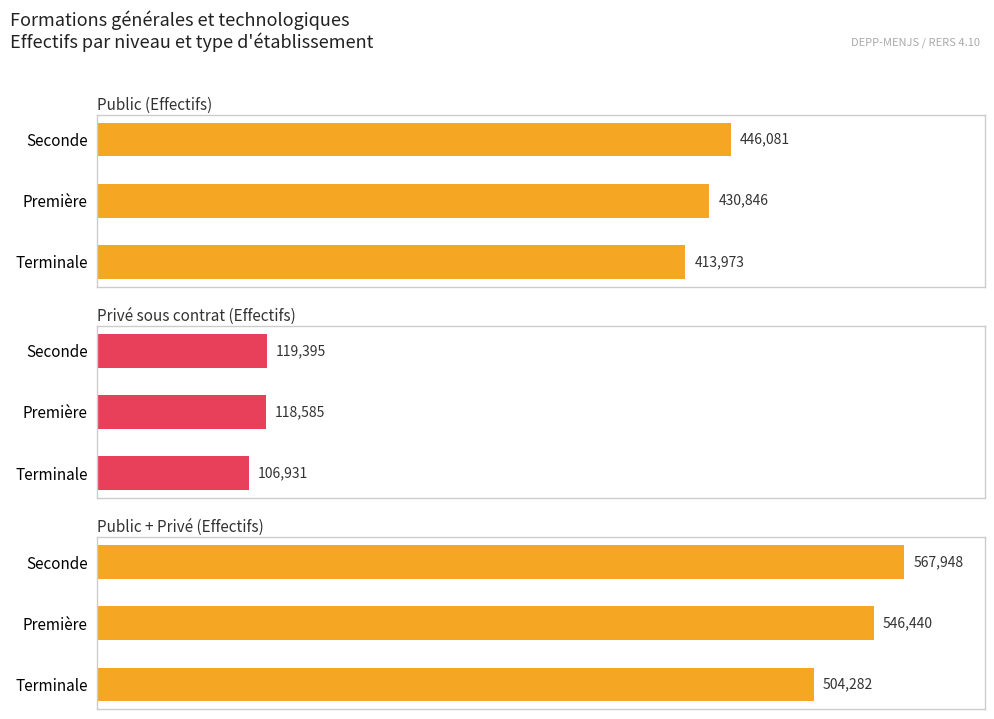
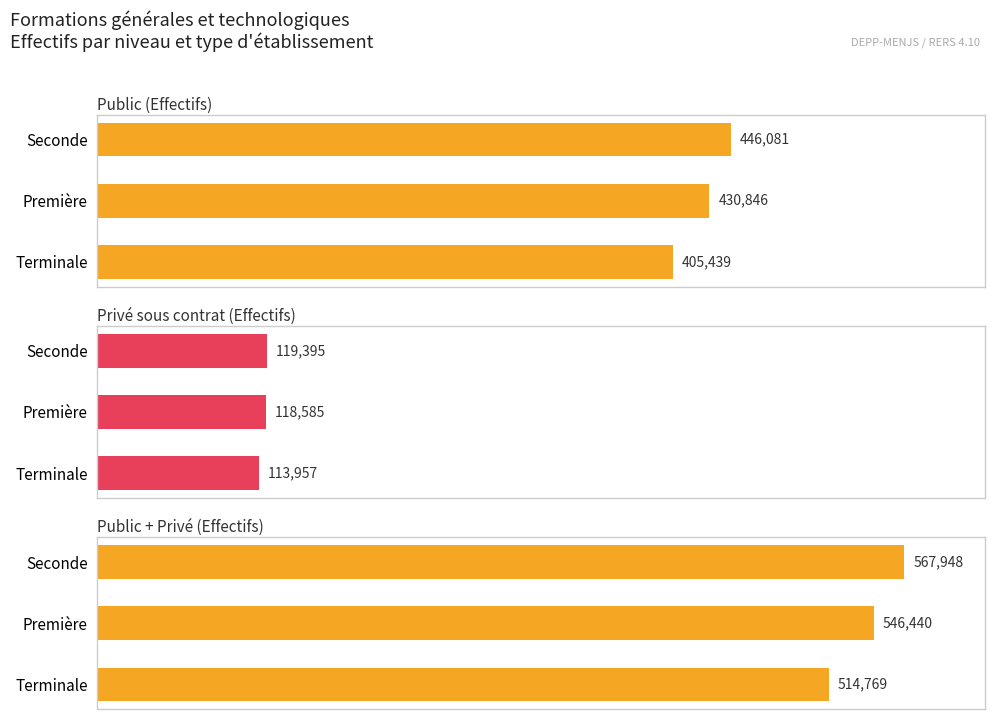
  {
    "Public (Effectifs)": {
      "Seconde": "446,081",
      "Première": "430,846",
-     "Terminale": "413,973"
+     "Terminale": "405,439"
    },
    "Privé sous contrat (Effectifs)": {
      "Seconde": "119,395",
      "Première": "118,585",
-     "Terminale": "106,931"
+     "Terminale": "113,957"
    },
    "Public + Privé (Effectifs)": {
      "Seconde": "567,948",
      "Première": "546,440",
-     "Terminale": "504,282"
+     "Terminale": "514,769"
    }
  }
